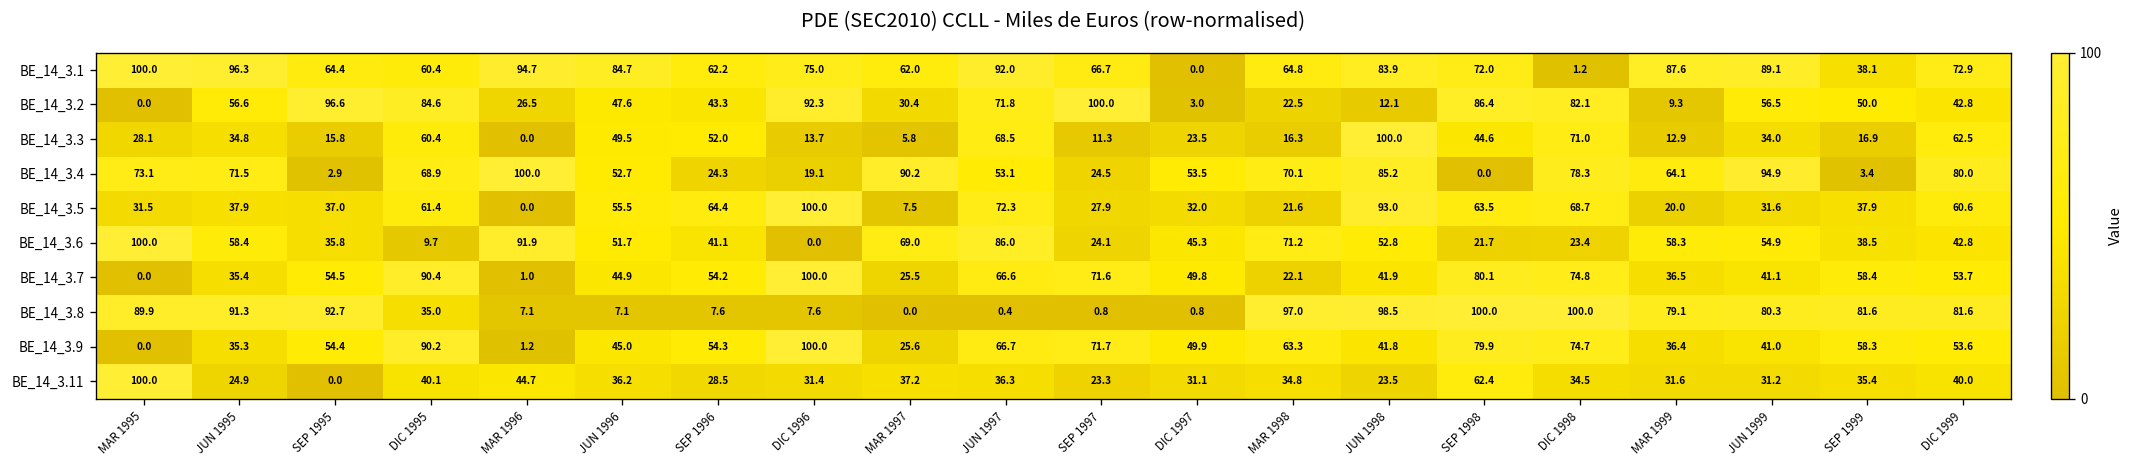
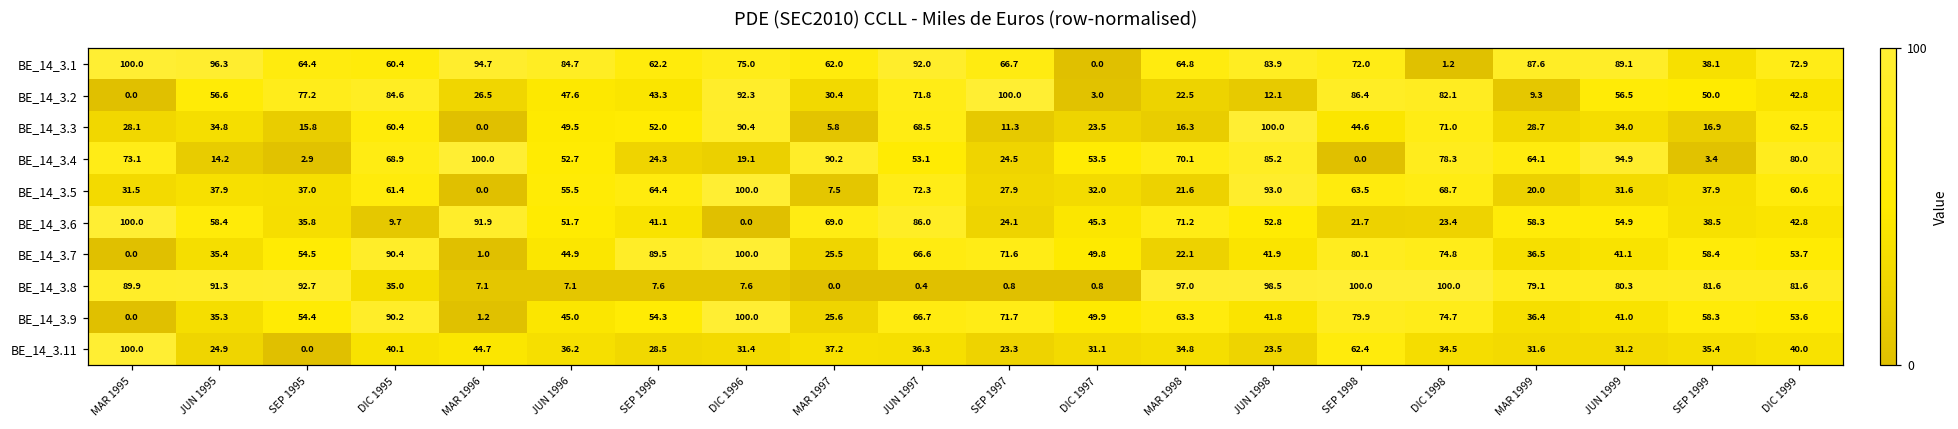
  {
    "BE_14_3.1": {
      "MAR 1995": 100.0,
      "JUN 1995": 96.3,
      "SEP 1995": 64.4,
      "DIC 1995": 60.4,
      "MAR 1996": 94.7,
      "JUN 1996": 84.7,
      "SEP 1996": 62.2,
      "DIC 1996": 75.0,
      "MAR 1997": 62.0,
      "JUN 1997": 92.0,
      "SEP 1997": 66.7,
      "DIC 1997": 0.0,
      "MAR 1998": 64.8,
      "JUN 1998": 83.9,
      "SEP 1998": 72.0,
      "DIC 1998": 1.2,
      "MAR 1999": 87.6,
      "JUN 1999": 89.1,
      "SEP 1999": 38.1,
      "DIC 1999": 72.9
    },
    "BE_14_3.2": {
      "MAR 1995": 0.0,
      "JUN 1995": 56.6,
-     "SEP 1995": 96.6,
+     "SEP 1995": 77.2,
      "DIC 1995": 84.6,
      "MAR 1996": 26.5,
      "JUN 1996": 47.6,
      "SEP 1996": 43.3,
      "DIC 1996": 92.3,
      "MAR 1997": 30.4,
      "JUN 1997": 71.8,
      "SEP 1997": 100.0,
      "DIC 1997": 3.0,
      "MAR 1998": 22.5,
      "JUN 1998": 12.1,
      "SEP 1998": 86.4,
      "DIC 1998": 82.1,
      "MAR 1999": 9.3,
      "JUN 1999": 56.5,
      "SEP 1999": 50.0,
      "DIC 1999": 42.8
    },
    "BE_14_3.3": {
      "MAR 1995": 28.1,
      "JUN 1995": 34.8,
      "SEP 1995": 15.8,
      "DIC 1995": 60.4,
      "MAR 1996": 0.0,
      "JUN 1996": 49.5,
      "SEP 1996": 52.0,
-     "DIC 1996": 13.7,
+     "DIC 1996": 90.4,
      "MAR 1997": 5.8,
      "JUN 1997": 68.5,
      "SEP 1997": 11.3,
      "DIC 1997": 23.5,
      "MAR 1998": 16.3,
      "JUN 1998": 100.0,
      "SEP 1998": 44.6,
      "DIC 1998": 71.0,
-     "MAR 1999": 12.9,
+     "MAR 1999": 28.7,
      "JUN 1999": 34.0,
      "SEP 1999": 16.9,
      "DIC 1999": 62.5
    },
    "BE_14_3.4": {
      "MAR 1995": 73.1,
-     "JUN 1995": 71.5,
+     "JUN 1995": 14.2,
      "SEP 1995": 2.9,
      "DIC 1995": 68.9,
      "MAR 1996": 100.0,
      "JUN 1996": 52.7,
      "SEP 1996": 24.3,
      "DIC 1996": 19.1,
      "MAR 1997": 90.2,
      "JUN 1997": 53.1,
      "SEP 1997": 24.5,
      "DIC 1997": 53.5,
      "MAR 1998": 70.1,
      "JUN 1998": 85.2,
      "SEP 1998": 0.0,
      "DIC 1998": 78.3,
      "MAR 1999": 64.1,
      "JUN 1999": 94.9,
      "SEP 1999": 3.4,
      "DIC 1999": 80.0
    },
    "BE_14_3.5": {
      "MAR 1995": 31.5,
      "JUN 1995": 37.9,
      "SEP 1995": 37.0,
      "DIC 1995": 61.4,
      "MAR 1996": 0.0,
      "JUN 1996": 55.5,
      "SEP 1996": 64.4,
      "DIC 1996": 100.0,
      "MAR 1997": 7.5,
      "JUN 1997": 72.3,
      "SEP 1997": 27.9,
      "DIC 1997": 32.0,
      "MAR 1998": 21.6,
      "JUN 1998": 93.0,
      "SEP 1998": 63.5,
      "DIC 1998": 68.7,
      "MAR 1999": 20.0,
      "JUN 1999": 31.6,
      "SEP 1999": 37.9,
      "DIC 1999": 60.6
    },
    "BE_14_3.6": {
      "MAR 1995": 100.0,
      "JUN 1995": 58.4,
      "SEP 1995": 35.8,
      "DIC 1995": 9.7,
      "MAR 1996": 91.9,
      "JUN 1996": 51.7,
      "SEP 1996": 41.1,
      "DIC 1996": 0.0,
      "MAR 1997": 69.0,
      "JUN 1997": 86.0,
      "SEP 1997": 24.1,
      "DIC 1997": 45.3,
      "MAR 1998": 71.2,
      "JUN 1998": 52.8,
      "SEP 1998": 21.7,
      "DIC 1998": 23.4,
      "MAR 1999": 58.3,
      "JUN 1999": 54.9,
      "SEP 1999": 38.5,
      "DIC 1999": 42.8
    },
    "BE_14_3.7": {
      "MAR 1995": 0.0,
      "JUN 1995": 35.4,
      "SEP 1995": 54.5,
      "DIC 1995": 90.4,
      "MAR 1996": 1.0,
      "JUN 1996": 44.9,
-     "SEP 1996": 54.2,
+     "SEP 1996": 89.5,
      "DIC 1996": 100.0,
      "MAR 1997": 25.5,
      "JUN 1997": 66.6,
      "SEP 1997": 71.6,
      "DIC 1997": 49.8,
      "MAR 1998": 22.1,
      "JUN 1998": 41.9,
      "SEP 1998": 80.1,
      "DIC 1998": 74.8,
      "MAR 1999": 36.5,
      "JUN 1999": 41.1,
      "SEP 1999": 58.4,
      "DIC 1999": 53.7
    },
    "BE_14_3.8": {
      "MAR 1995": 89.9,
      "JUN 1995": 91.3,
      "SEP 1995": 92.7,
      "DIC 1995": 35.0,
      "MAR 1996": 7.1,
      "JUN 1996": 7.1,
      "SEP 1996": 7.6,
      "DIC 1996": 7.6,
      "MAR 1997": 0.0,
      "JUN 1997": 0.4,
      "SEP 1997": 0.8,
      "DIC 1997": 0.8,
      "MAR 1998": 97.0,
      "JUN 1998": 98.5,
      "SEP 1998": 100.0,
      "DIC 1998": 100.0,
      "MAR 1999": 79.1,
      "JUN 1999": 80.3,
      "SEP 1999": 81.6,
      "DIC 1999": 81.6
    },
    "BE_14_3.9": {
      "MAR 1995": 0.0,
      "JUN 1995": 35.3,
      "SEP 1995": 54.4,
      "DIC 1995": 90.2,
      "MAR 1996": 1.2,
      "JUN 1996": 45.0,
      "SEP 1996": 54.3,
      "DIC 1996": 100.0,
      "MAR 1997": 25.6,
      "JUN 1997": 66.7,
      "SEP 1997": 71.7,
      "DIC 1997": 49.9,
      "MAR 1998": 63.3,
      "JUN 1998": 41.8,
      "SEP 1998": 79.9,
      "DIC 1998": 74.7,
      "MAR 1999": 36.4,
      "JUN 1999": 41.0,
      "SEP 1999": 58.3,
      "DIC 1999": 53.6
    },
    "BE_14_3.11": {
      "MAR 1995": 100.0,
      "JUN 1995": 24.9,
      "SEP 1995": 0.0,
      "DIC 1995": 40.1,
      "MAR 1996": 44.7,
      "JUN 1996": 36.2,
      "SEP 1996": 28.5,
      "DIC 1996": 31.4,
      "MAR 1997": 37.2,
      "JUN 1997": 36.3,
      "SEP 1997": 23.3,
      "DIC 1997": 31.1,
      "MAR 1998": 34.8,
      "JUN 1998": 23.5,
      "SEP 1998": 62.4,
      "DIC 1998": 34.5,
      "MAR 1999": 31.6,
      "JUN 1999": 31.2,
      "SEP 1999": 35.4,
      "DIC 1999": 40.0
    }
  }
